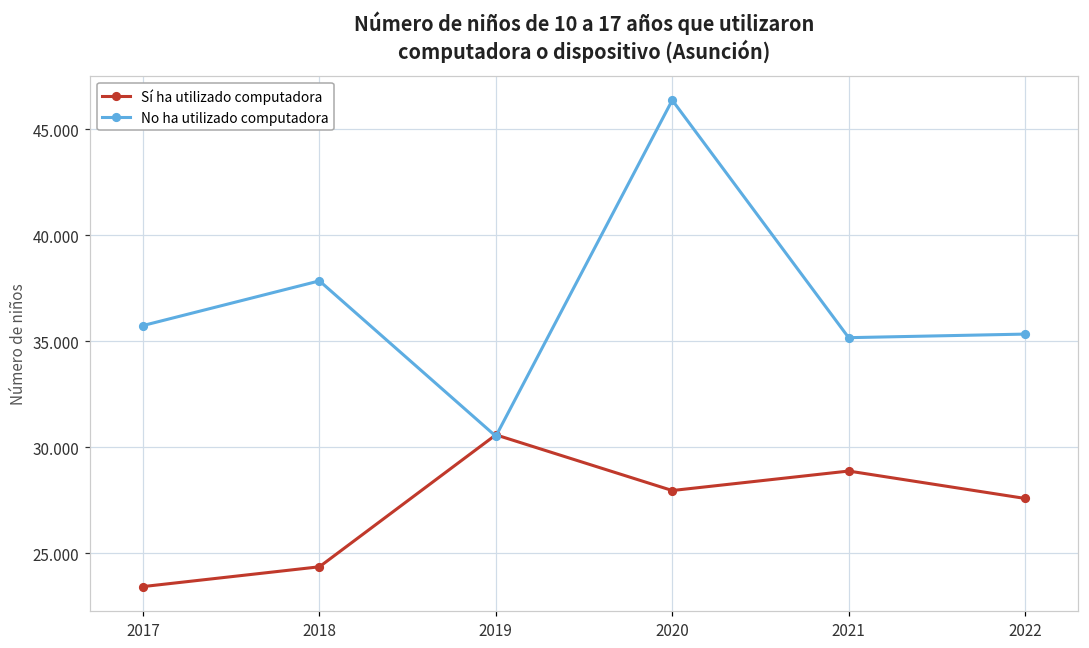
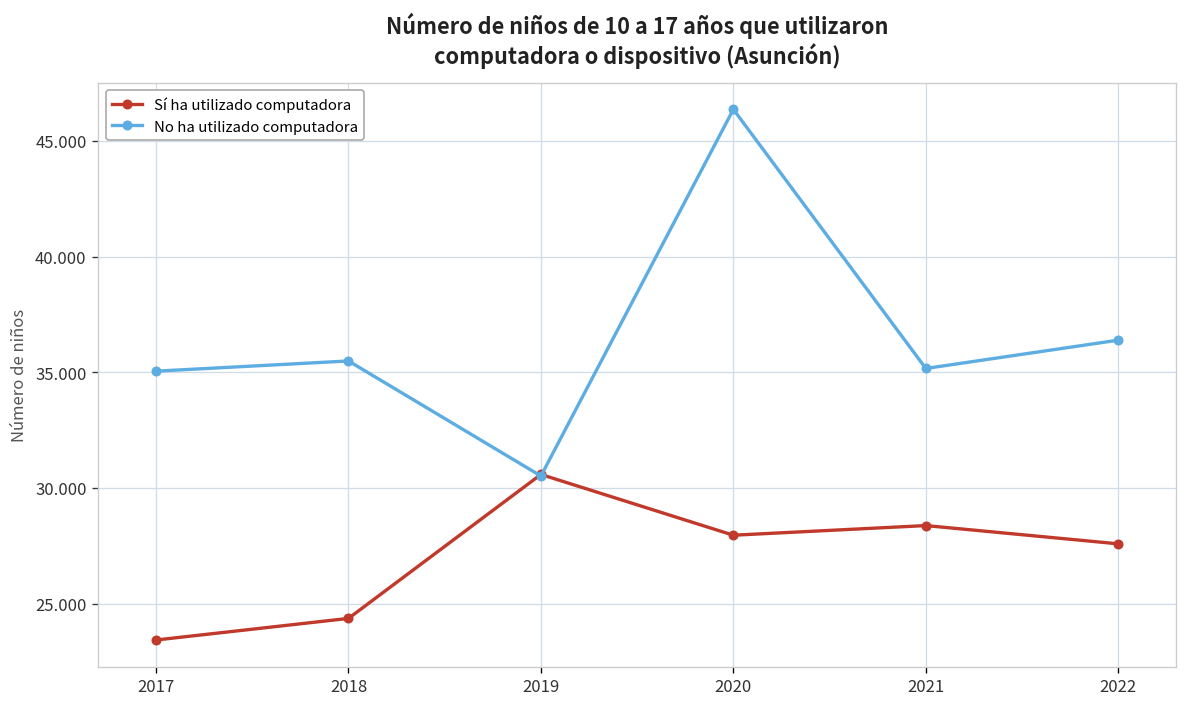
  {
    "Sí ha utilizado computadora": {
      "2017": 23.4,
      "2018": 24.4,
      "2020": 28.0,
-     "2021": 28.9,
+     "2021": 28.4,
      "2022": 27.6
    },
    "No ha utilizado computadora": {
-     "2017": 35.7,
-     "2018": 37.8,
+     "2017": 35.0,
+     "2018": 35.5,
      "2020": 46.4,
      "2021": 35.2,
-     "2022": 35.3
+     "2022": 36.4
    }
  }
